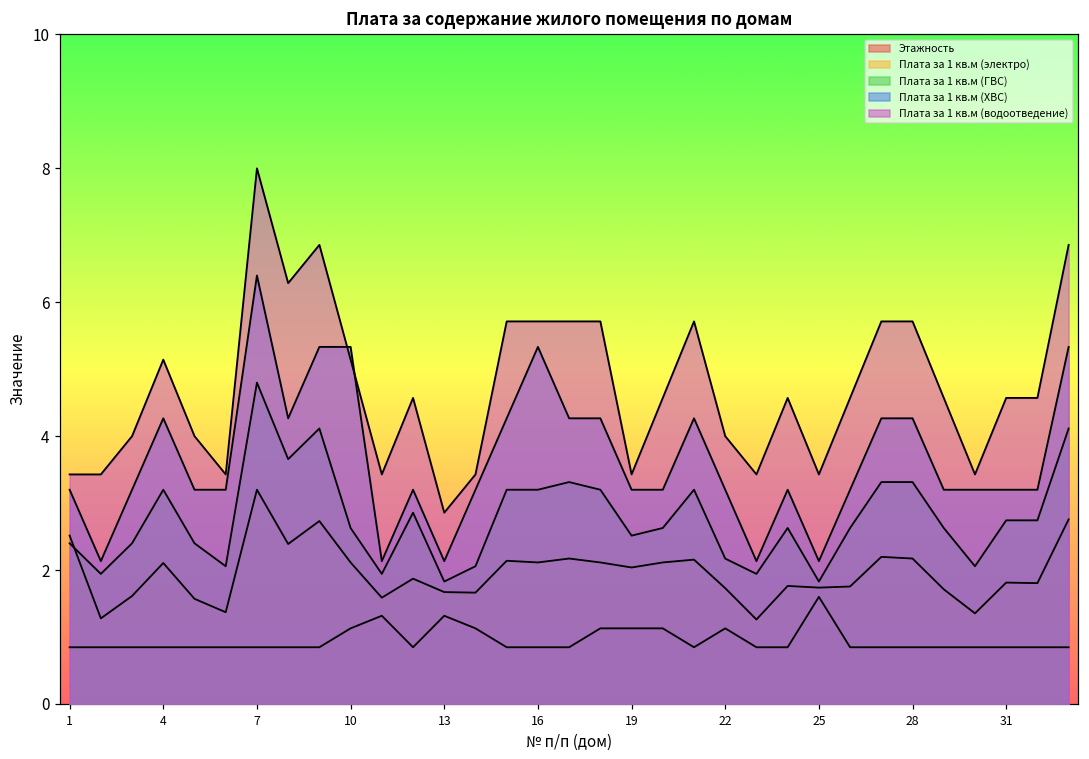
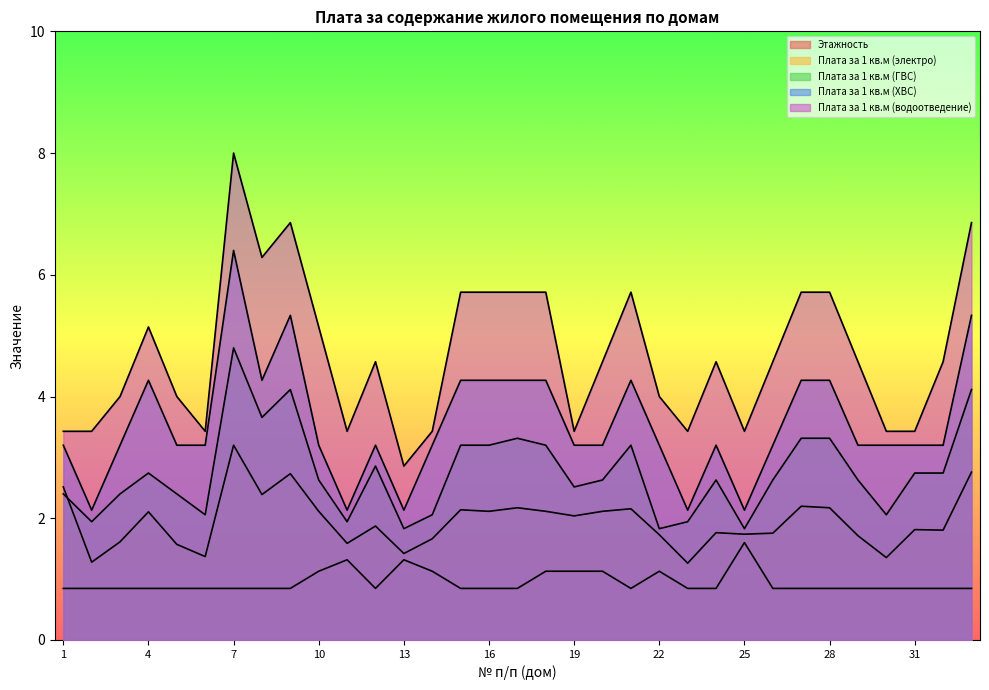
  {
    "Этажность": {
      "1": 0.8,
      "4": 0.8,
      "7": 0.8,
      "10": 1.1,
      "13": 1.3,
      "16": 0.8,
      "19": 1.1,
      "22": 1.1,
      "25": 1.6,
      "28": 0.8,
      "31": 0.8
    },
    "Плата за 1 кв.м (электро)": {
      "1": 2.5,
      "4": 2.1,
      "7": 3.2,
      "10": 2.1,
-     "13": 1.7,
+     "13": 1.4,
      "16": 2.1,
      "19": 2.0,
      "22": 1.7,
      "25": 1.7,
      "28": 2.2,
      "31": 1.8
    },
    "Плата за 1 кв.м (ГВС)": {
      "1": 2.4,
-     "4": 3.2,
+     "4": 2.7,
      "7": 4.8,
      "10": 2.6,
      "13": 1.8,
      "16": 3.2,
      "19": 2.5,
-     "22": 2.2,
+     "22": 1.8,
      "25": 1.8,
      "28": 3.3,
      "31": 2.7
    },
    "Плата за 1 кв.м (ХВС)": {
      "1": 3.2,
      "4": 4.3,
      "7": 6.4,
-     "10": 5.3,
+     "10": 3.2,
      "13": 2.1,
-     "16": 5.3,
+     "16": 4.3,
      "19": 3.2,
      "22": 3.2,
      "25": 2.1,
      "28": 4.3,
      "31": 3.2
    },
    "Плата за 1 кв.м (водоотведение)": {
      "1": 3.4,
      "4": 5.1,
      "7": 8.0,
      "10": 5.1,
      "13": 2.9,
      "16": 5.7,
      "19": 3.4,
      "22": 4.0,
      "25": 3.4,
      "28": 5.7,
-     "31": 4.6
+     "31": 3.4
    }
  }
